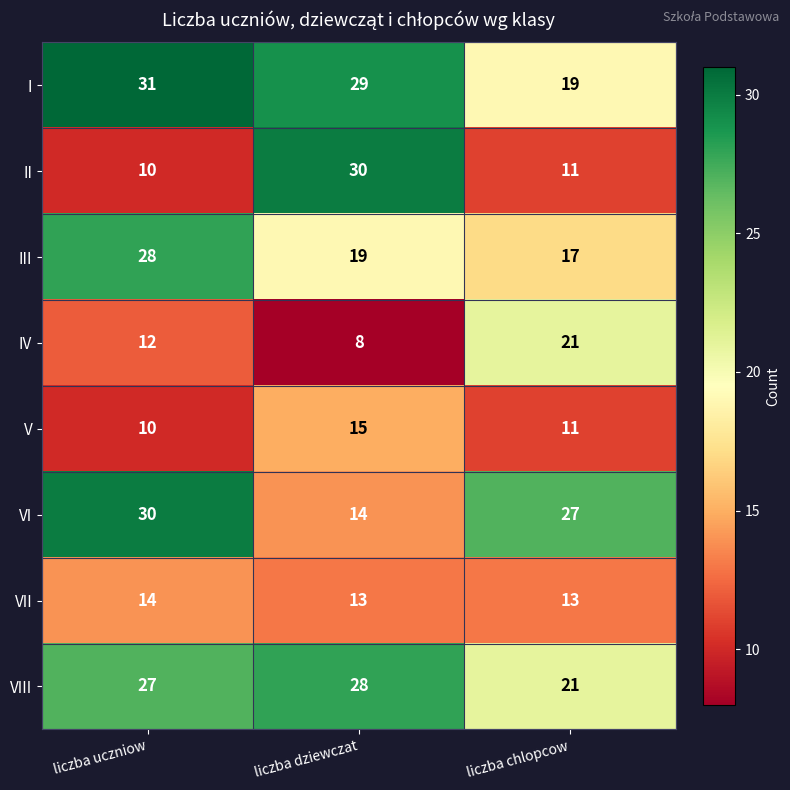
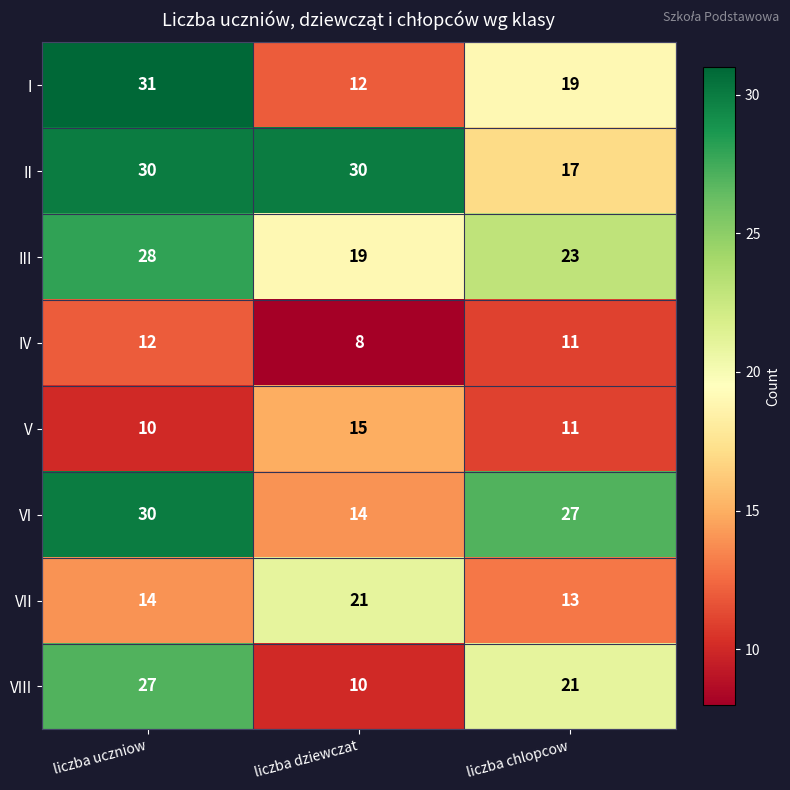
  {
    "I": {
      "liczba uczniow": 31,
-     "liczba dziewczat": 29,
+     "liczba dziewczat": 12,
      "liczba chlopcow": 19
    },
    "II": {
-     "liczba uczniow": 10,
+     "liczba uczniow": 30,
      "liczba dziewczat": 30,
-     "liczba chlopcow": 11
+     "liczba chlopcow": 17
    },
    "III": {
      "liczba uczniow": 28,
      "liczba dziewczat": 19,
-     "liczba chlopcow": 17
+     "liczba chlopcow": 23
    },
    "IV": {
      "liczba uczniow": 12,
      "liczba dziewczat": 8,
-     "liczba chlopcow": 21
+     "liczba chlopcow": 11
    },
    "V": {
      "liczba uczniow": 10,
      "liczba dziewczat": 15,
      "liczba chlopcow": 11
    },
    "VI": {
      "liczba uczniow": 30,
      "liczba dziewczat": 14,
      "liczba chlopcow": 27
    },
    "VII": {
      "liczba uczniow": 14,
-     "liczba dziewczat": 13,
+     "liczba dziewczat": 21,
      "liczba chlopcow": 13
    },
    "VIII": {
      "liczba uczniow": 27,
-     "liczba dziewczat": 28,
+     "liczba dziewczat": 10,
      "liczba chlopcow": 21
    }
  }
